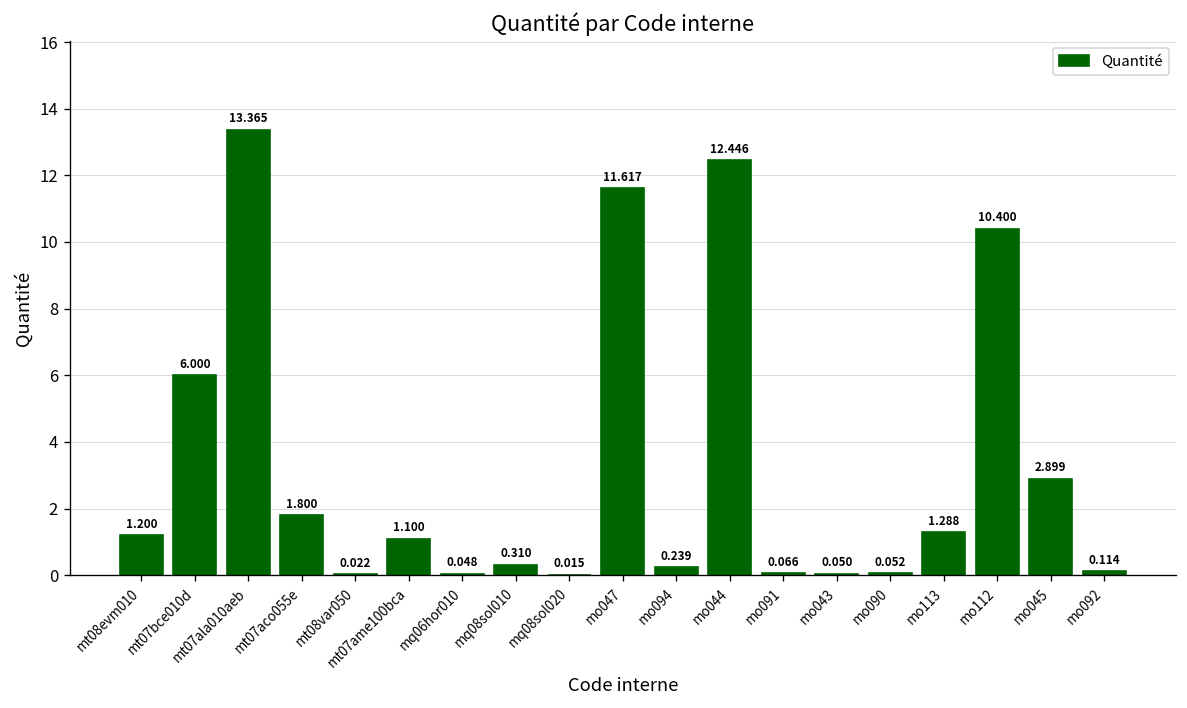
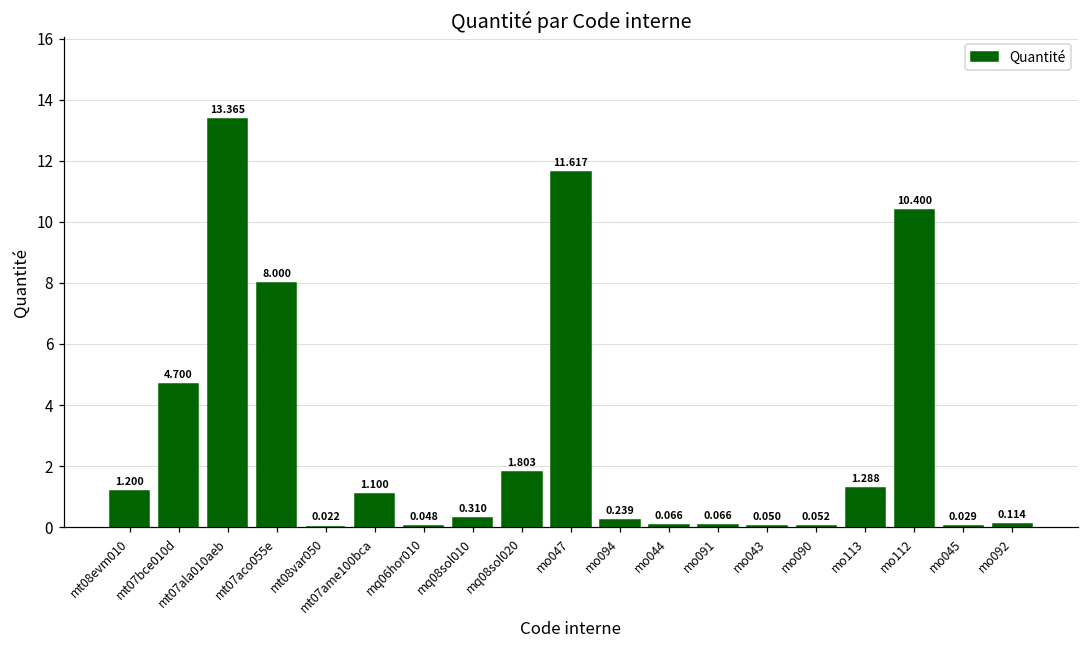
  {
    "mt08evm010": 1.200,
-   "mt07bce010d": 6.000,
+   "mt07bce010d": 4.700,
    "mt07ala010aeb": 13.365,
-   "mt07aco055e": 1.800,
+   "mt07aco055e": 8.000,
    "mt08var050": 0.022,
    "mt07ame100bca": 1.100,
    "mq06hor010": 0.048,
    "mq08sol010": 0.310,
-   "mq08sol020": 0.015,
+   "mq08sol020": 1.803,
    "mo047": 11.617,
    "mo094": 0.239,
-   "mo044": 12.446,
+   "mo044": 0.066,
    "mo091": 0.066,
    "mo043": 0.050,
    "mo090": 0.052,
    "mo113": 1.288,
    "mo112": 10.400,
-   "mo045": 2.899,
+   "mo045": 0.029,
    "mo092": 0.114
  }
